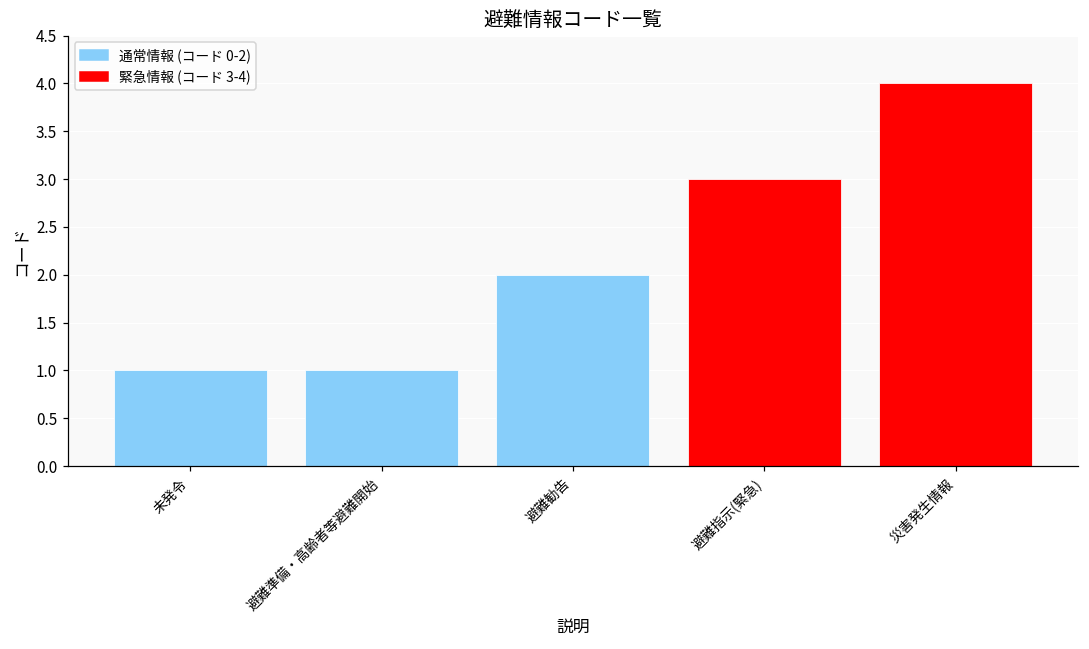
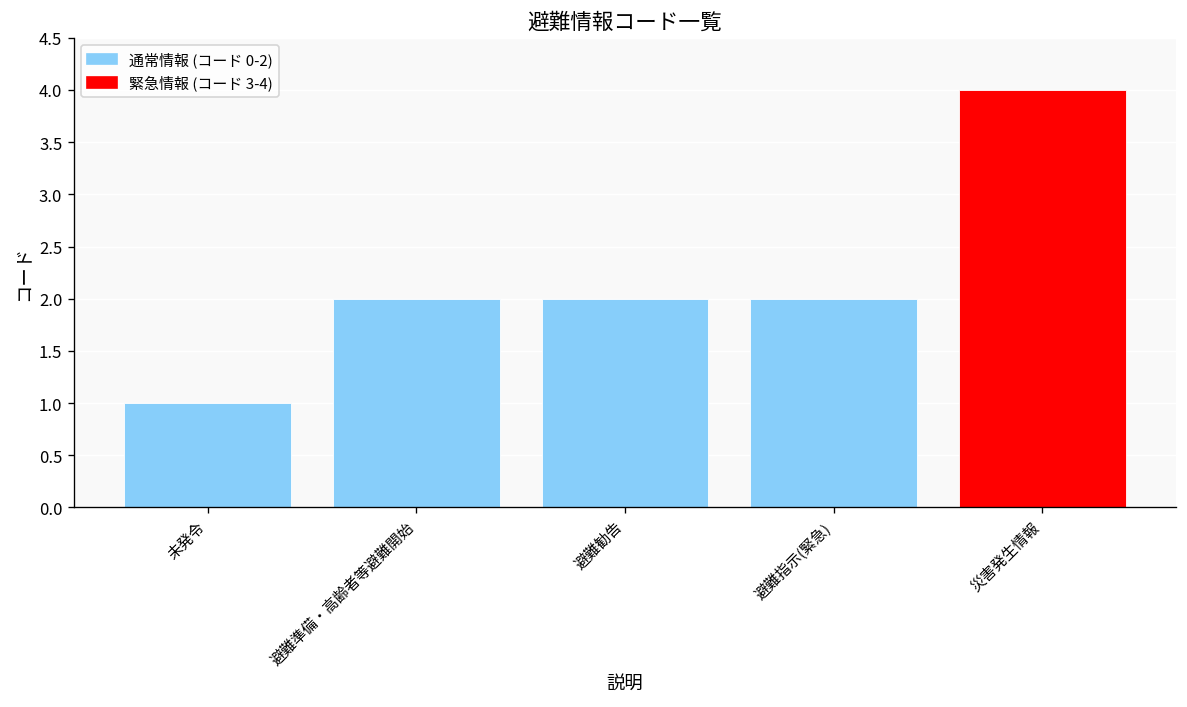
  {
    "未発令": 1,
-   "避難準備・高齢者等避難開始": 1,
+   "避難準備・高齢者等避難開始": 2,
    "避難勧告": 2,
-   "避難指示(緊急)": 3,
+   "避難指示(緊急)": 2,
    "災害発生情報": 4
  }
